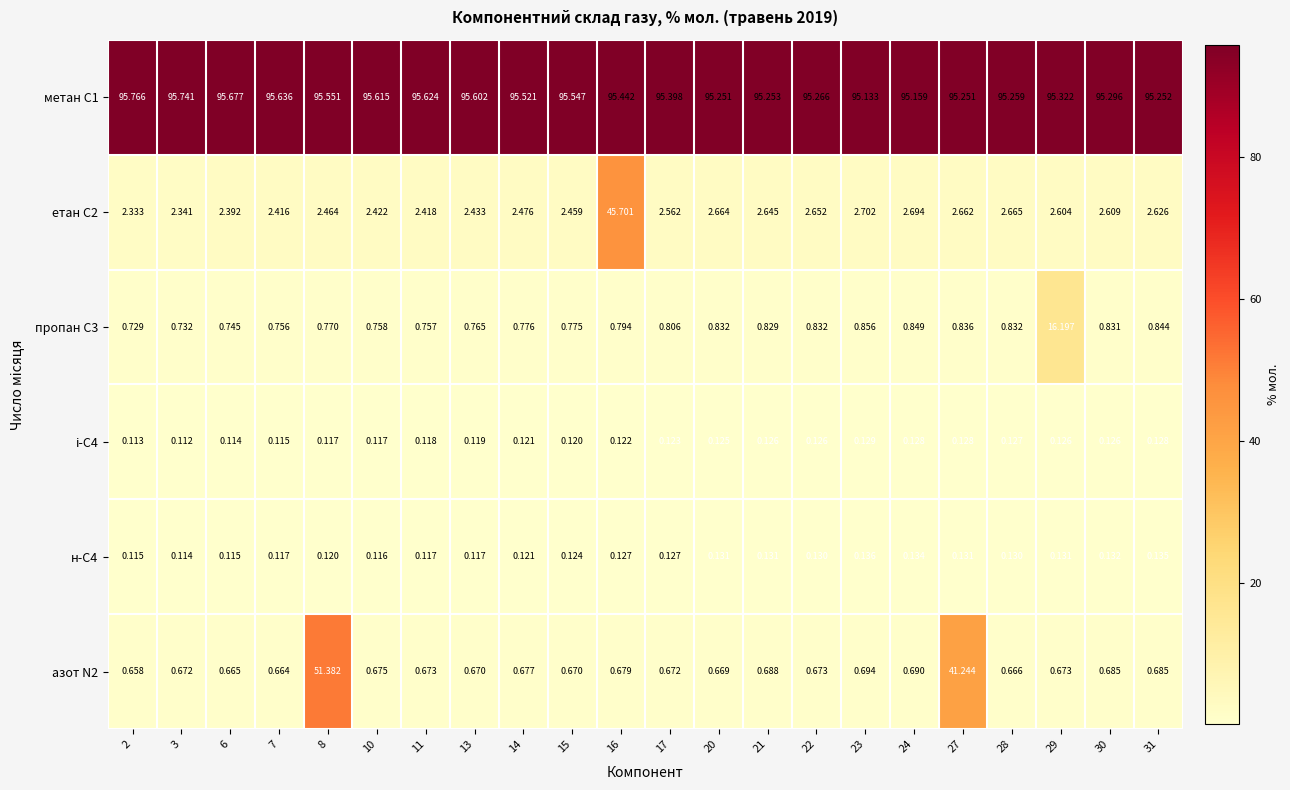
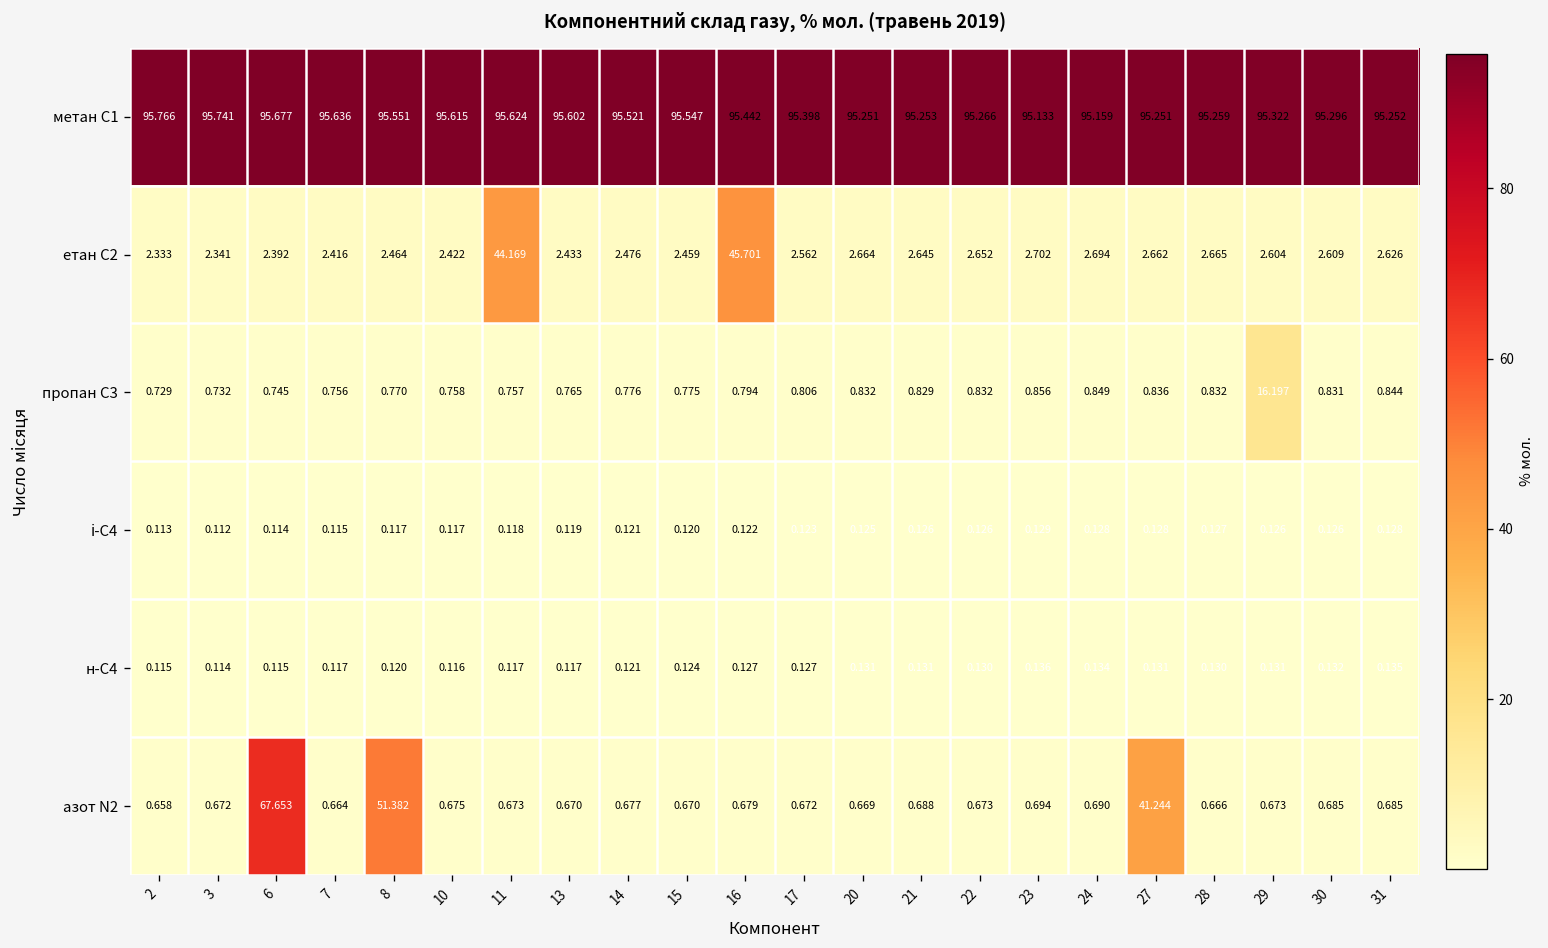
  {
    "метан С1": {
      "2": 95.766,
      "3": 95.741,
      "6": 95.677,
      "7": 95.636,
      "8": 95.551,
      "10": 95.615,
      "11": 95.624,
      "13": 95.602,
      "14": 95.521,
      "15": 95.547,
      "16": 95.442,
      "17": 95.398,
      "20": 95.251,
      "21": 95.253,
      "22": 95.266,
      "23": 95.133,
      "24": 95.159,
      "27": 95.251,
      "28": 95.259,
      "29": 95.322,
      "30": 95.296,
      "31": 95.252
    },
    "етан С2": {
      "2": 2.333,
      "3": 2.341,
      "6": 2.392,
      "7": 2.416,
      "8": 2.464,
      "10": 2.422,
-     "11": 2.418,
+     "11": 44.169,
      "13": 2.433,
      "14": 2.476,
      "15": 2.459,
      "16": 45.701,
      "17": 2.562,
      "20": 2.664,
      "21": 2.645,
      "22": 2.652,
      "23": 2.702,
      "24": 2.694,
      "27": 2.662,
      "28": 2.665,
      "29": 2.604,
      "30": 2.609,
      "31": 2.626
    },
    "пропан С3": {
      "2": 0.729,
      "3": 0.732,
      "6": 0.745,
      "7": 0.756,
      "8": 0.770,
      "10": 0.758,
      "11": 0.757,
      "13": 0.765,
      "14": 0.776,
      "15": 0.775,
      "16": 0.794,
      "17": 0.806,
      "20": 0.832,
      "21": 0.829,
      "22": 0.832,
      "23": 0.856,
      "24": 0.849,
      "27": 0.836,
      "28": 0.832,
      "29": 16.197,
      "30": 0.831,
      "31": 0.844
    },
    "і-С4": {
      "2": 0.113,
      "3": 0.112,
      "6": 0.114,
      "7": 0.115,
      "8": 0.117,
      "10": 0.117,
      "11": 0.118,
      "13": 0.119,
      "14": 0.121,
      "15": 0.120,
      "16": 0.122,
      "17": 0.123,
      "20": 0.125,
      "21": 0.126,
      "22": 0.126,
      "23": 0.129,
      "24": 0.128,
      "27": 0.128,
      "28": 0.127,
      "29": 0.126,
      "30": 0.126,
      "31": 0.128
    },
    "н-С4": {
      "2": 0.115,
      "3": 0.114,
      "6": 0.115,
      "7": 0.117,
      "8": 0.120,
      "10": 0.116,
      "11": 0.117,
      "13": 0.117,
      "14": 0.121,
      "15": 0.124,
      "16": 0.127,
      "17": 0.127,
      "20": 0.131,
      "21": 0.131,
      "22": 0.130,
      "23": 0.136,
      "24": 0.134,
      "27": 0.131,
      "28": 0.130,
      "29": 0.131,
      "30": 0.132,
      "31": 0.135
    },
    "азот N2": {
      "2": 0.658,
      "3": 0.672,
-     "6": 0.665,
+     "6": 67.653,
      "7": 0.664,
      "8": 51.382,
      "10": 0.675,
      "11": 0.673,
      "13": 0.670,
      "14": 0.677,
      "15": 0.670,
      "16": 0.679,
      "17": 0.672,
      "20": 0.669,
      "21": 0.688,
      "22": 0.673,
      "23": 0.694,
      "24": 0.690,
      "27": 41.244,
      "28": 0.666,
      "29": 0.673,
      "30": 0.685,
      "31": 0.685
    }
  }
